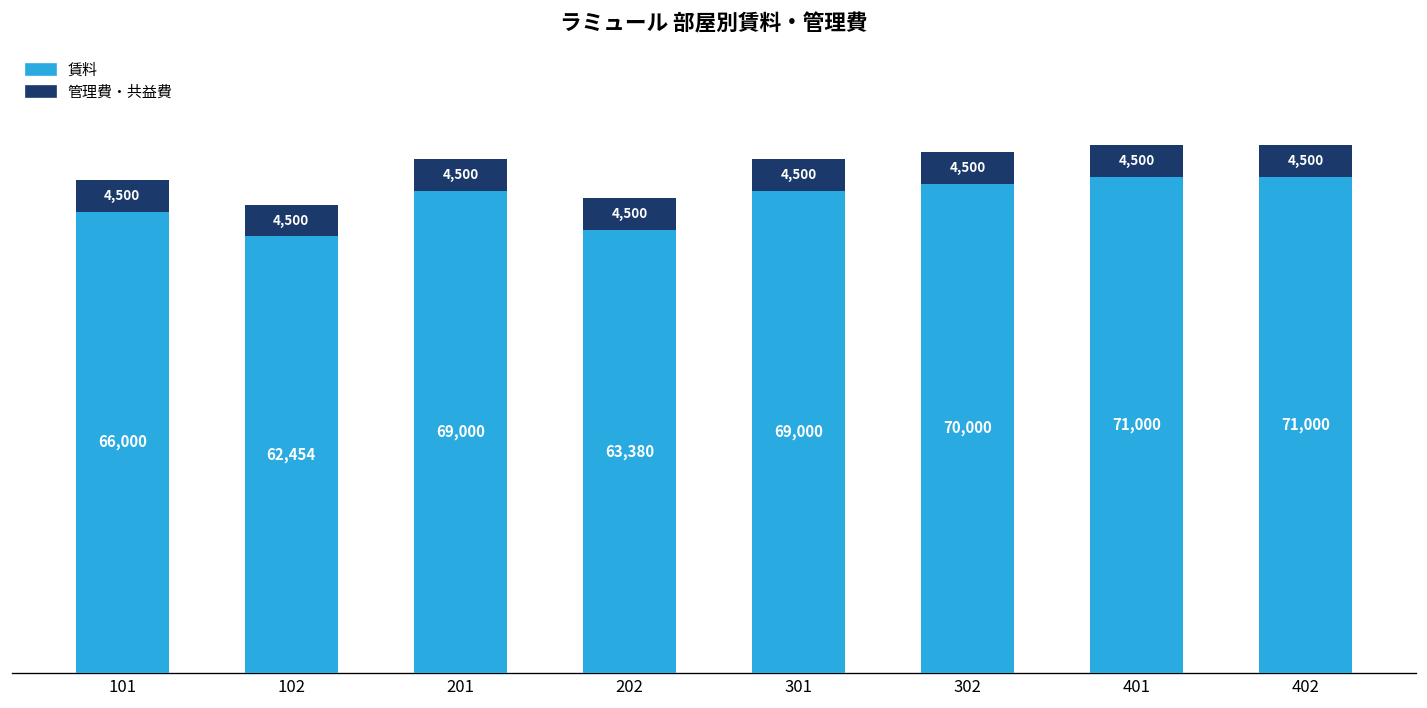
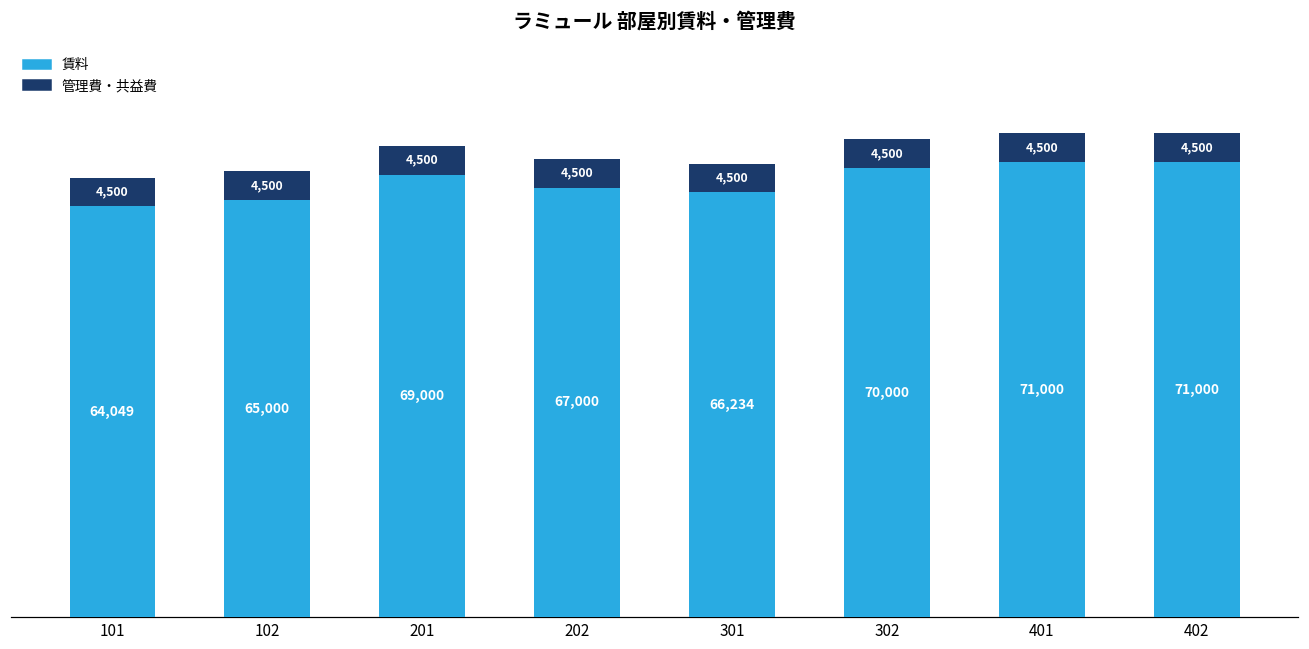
  {
    "賃料": {
-     "101": "66,000",
-     "102": "62,454",
+     "101": "64,049",
+     "102": "65,000",
      "201": "69,000",
-     "202": "63,380",
-     "301": "69,000",
+     "202": "67,000",
+     "301": "66,234",
      "302": "70,000",
      "401": "71,000",
      "402": "71,000"
    },
    "管理費・共益費": {
      "101": "4,500",
      "102": "4,500",
      "201": "4,500",
      "202": "4,500",
      "301": "4,500",
      "302": "4,500",
      "401": "4,500",
      "402": "4,500"
    }
  }
